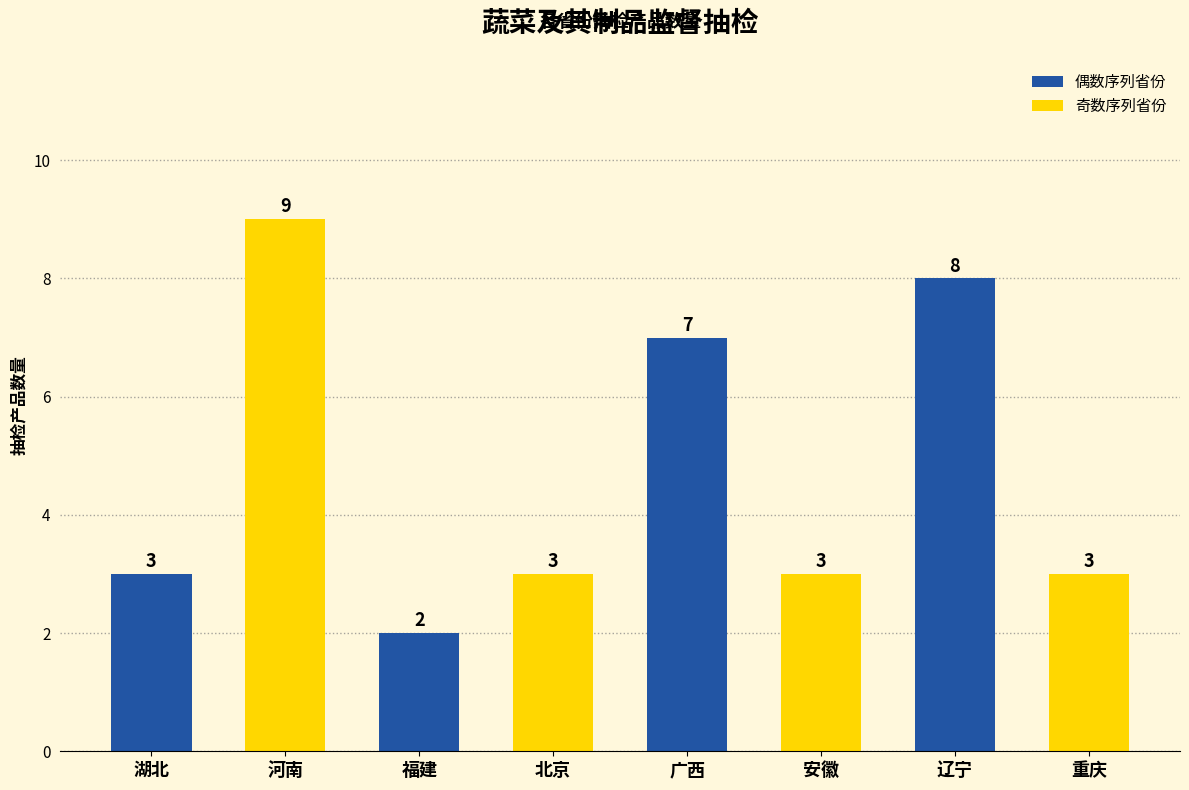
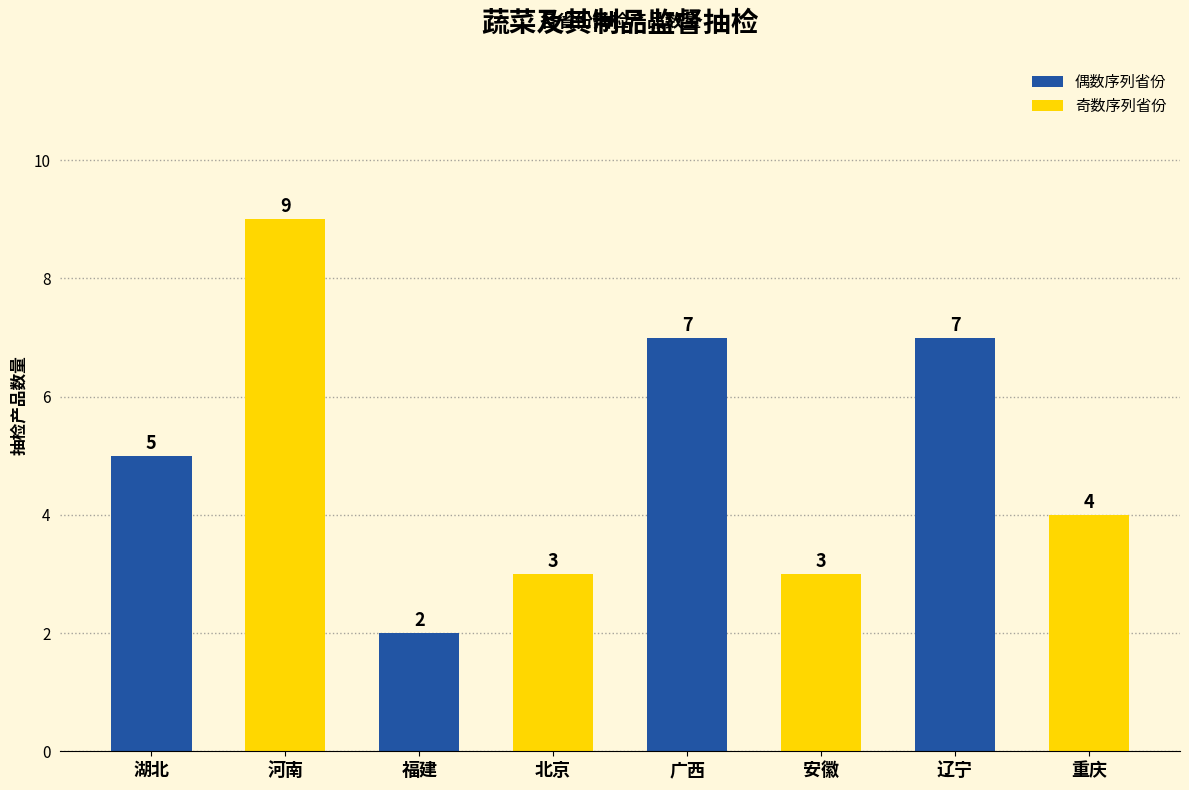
  {
-   "湖北": 3,
+   "湖北": 5,
    "河南": 9,
    "福建": 2,
    "北京": 3,
    "广西": 7,
    "安徽": 3,
-   "辽宁": 8,
-   "重庆": 3
+   "辽宁": 7,
+   "重庆": 4
  }
